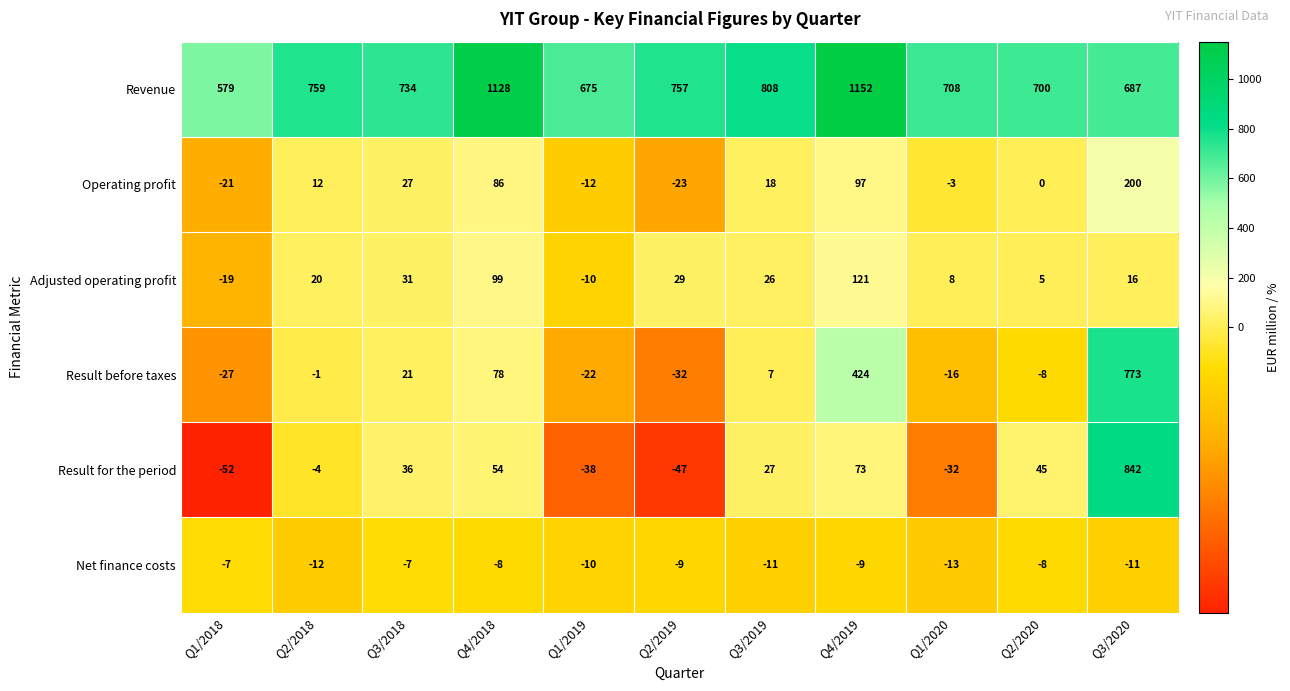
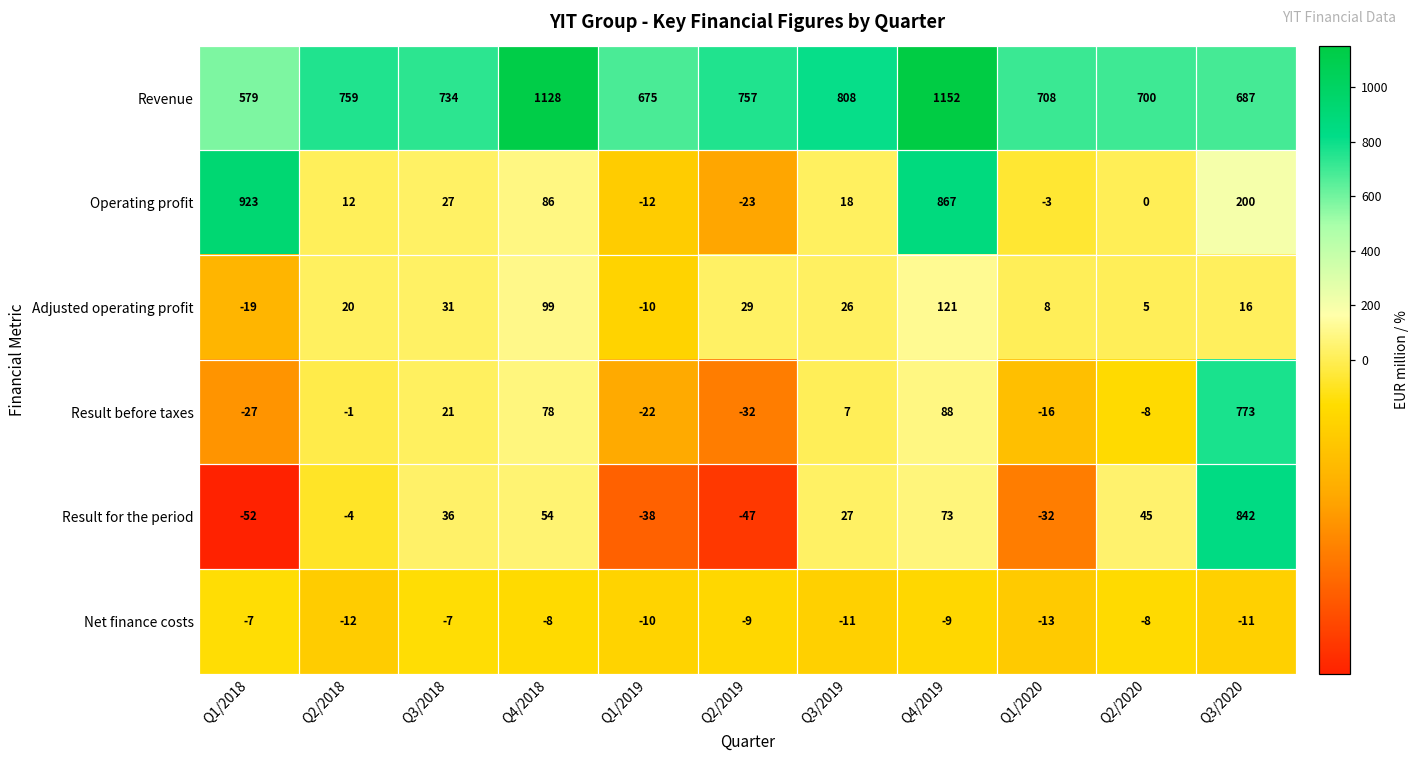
  {
    "Revenue": {
      "Q1/2018": 579,
      "Q2/2018": 759,
      "Q3/2018": 734,
      "Q4/2018": 1128,
      "Q1/2019": 675,
      "Q2/2019": 757,
      "Q3/2019": 808,
      "Q4/2019": 1152,
      "Q1/2020": 708,
      "Q2/2020": 700,
      "Q3/2020": 687
    },
    "Operating profit": {
-     "Q1/2018": -21,
+     "Q1/2018": 923,
      "Q2/2018": 12,
      "Q3/2018": 27,
      "Q4/2018": 86,
      "Q1/2019": -12,
      "Q2/2019": -23,
      "Q3/2019": 18,
-     "Q4/2019": 97,
+     "Q4/2019": 867,
      "Q1/2020": -3,
      "Q2/2020": 0,
      "Q3/2020": 200
    },
    "Adjusted operating profit": {
      "Q1/2018": -19,
      "Q2/2018": 20,
      "Q3/2018": 31,
      "Q4/2018": 99,
      "Q1/2019": -10,
      "Q2/2019": 29,
      "Q3/2019": 26,
      "Q4/2019": 121,
      "Q1/2020": 8,
      "Q2/2020": 5,
      "Q3/2020": 16
    },
    "Result before taxes": {
      "Q1/2018": -27,
      "Q2/2018": -1,
      "Q3/2018": 21,
      "Q4/2018": 78,
      "Q1/2019": -22,
      "Q2/2019": -32,
      "Q3/2019": 7,
-     "Q4/2019": 424,
+     "Q4/2019": 88,
      "Q1/2020": -16,
      "Q2/2020": -8,
      "Q3/2020": 773
    },
    "Result for the period": {
      "Q1/2018": -52,
      "Q2/2018": -4,
      "Q3/2018": 36,
      "Q4/2018": 54,
      "Q1/2019": -38,
      "Q2/2019": -47,
      "Q3/2019": 27,
      "Q4/2019": 73,
      "Q1/2020": -32,
      "Q2/2020": 45,
      "Q3/2020": 842
    },
    "Net finance costs": {
      "Q1/2018": -7,
      "Q2/2018": -12,
      "Q3/2018": -7,
      "Q4/2018": -8,
      "Q1/2019": -10,
      "Q2/2019": -9,
      "Q3/2019": -11,
      "Q4/2019": -9,
      "Q1/2020": -13,
      "Q2/2020": -8,
      "Q3/2020": -11
    }
  }
